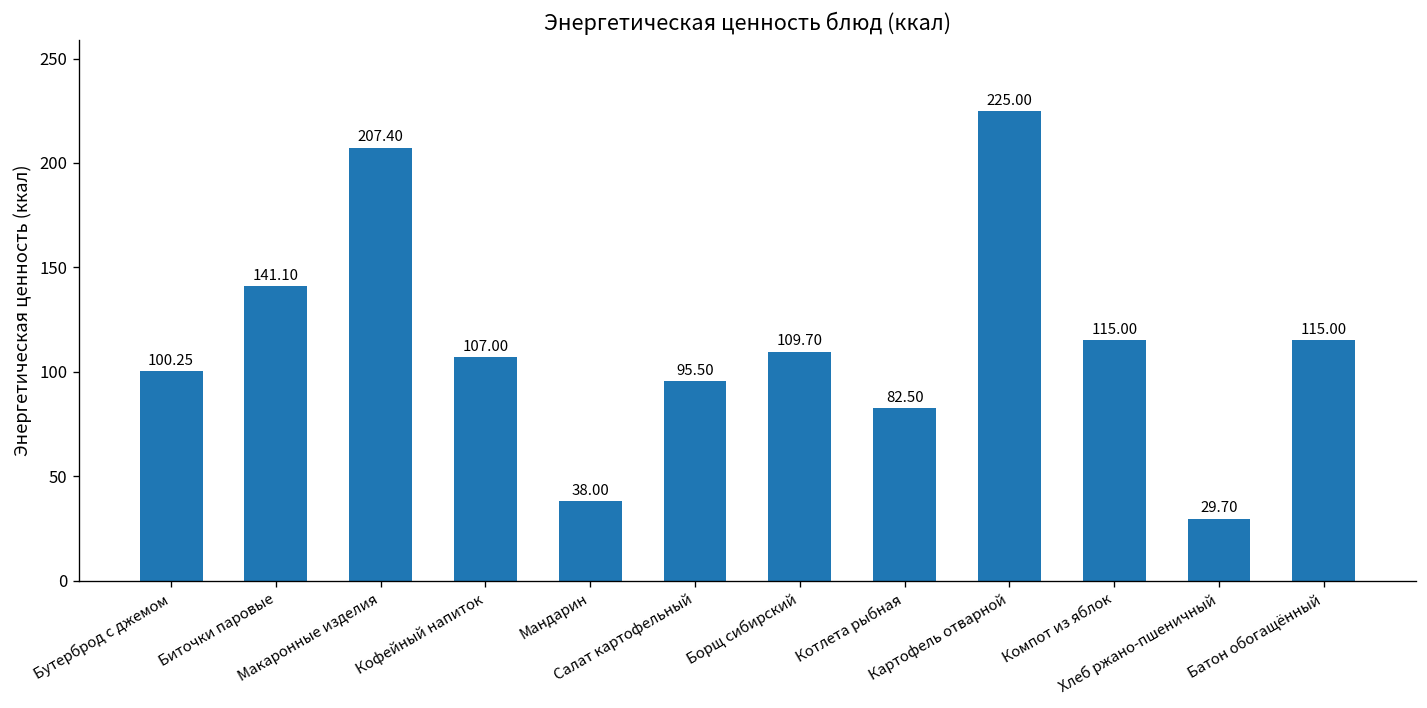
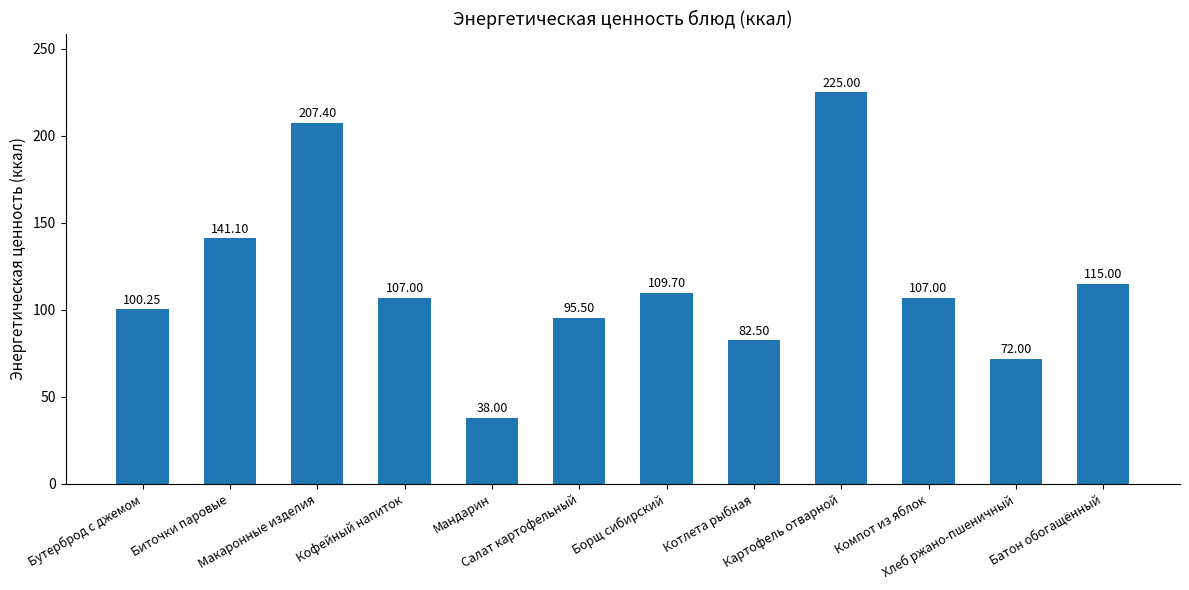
  {
    "Бутерброд с джемом": 100.25,
    "Биточки паровые": 141.10,
    "Макаронные изделия": 207.40,
    "Кофейный напиток": 107.00,
    "Мандарин": 38.00,
    "Салат картофельный": 95.50,
    "Борщ сибирский": 109.70,
    "Котлета рыбная": 82.50,
    "Картофель отварной": 225.00,
-   "Компот из яблок": 115.00,
-   "Хлеб ржано-пшеничный": 29.70,
+   "Компот из яблок": 107.00,
+   "Хлеб ржано-пшеничный": 72.00,
    "Батон обогащённый": 115.00
  }
